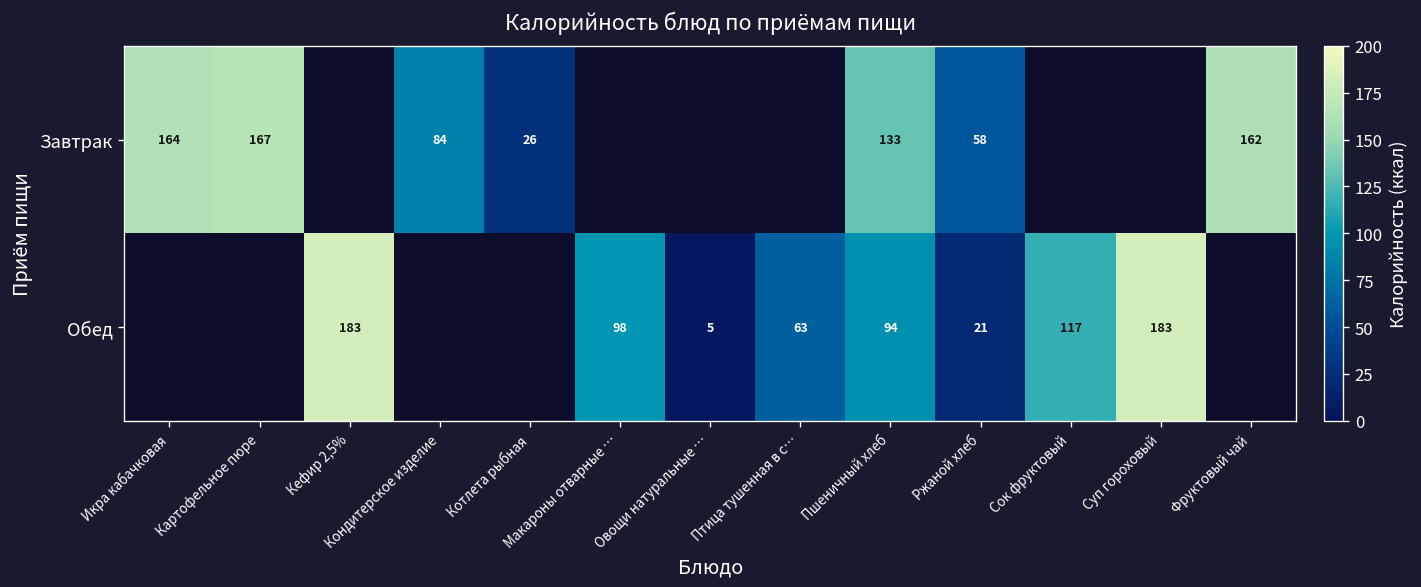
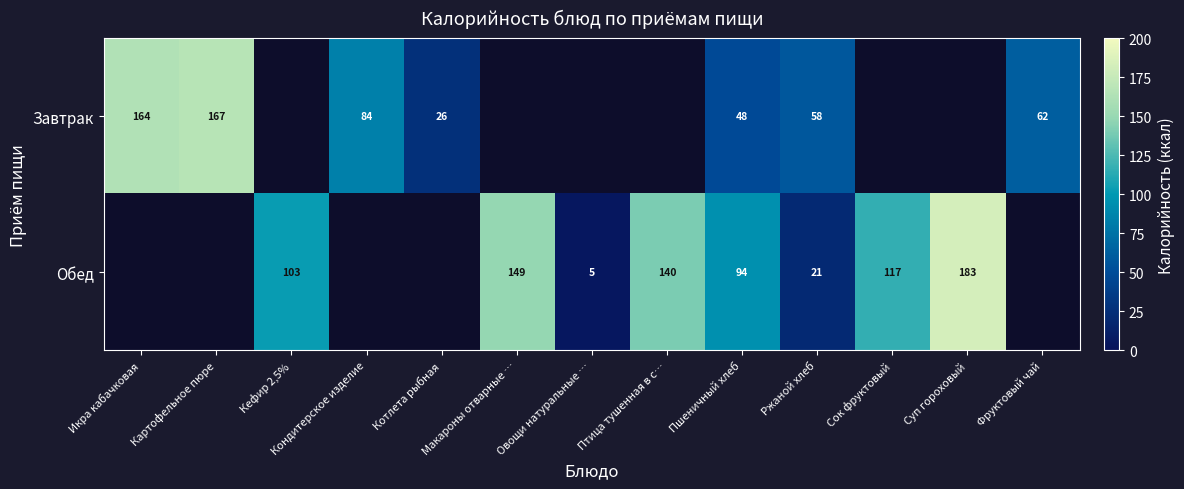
  {
    "Завтрак": {
      "Икра кабачковая": 164,
      "Картофельное пюре": 167,
      "Кондитерское изделие": 84,
      "Котлета рыбная": 26,
-     "Пшеничный хлеб": 133,
+     "Пшеничный хлеб": 48,
      "Ржаной хлеб": 58,
-     "Фруктовый чай": 162
+     "Фруктовый чай": 62
    },
    "Обед": {
-     "Кефир 2,5%": 183,
-     "Макароны отварные …": 98,
+     "Кефир 2,5%": 103,
+     "Макароны отварные …": 149,
      "Овощи натуральные …": 5,
-     "Птица тушенная в с…": 63,
+     "Птица тушенная в с…": 140,
      "Пшеничный хлеб": 94,
      "Ржаной хлеб": 21,
      "Сок фруктовый": 117,
      "Суп гороховый": 183
    }
  }
